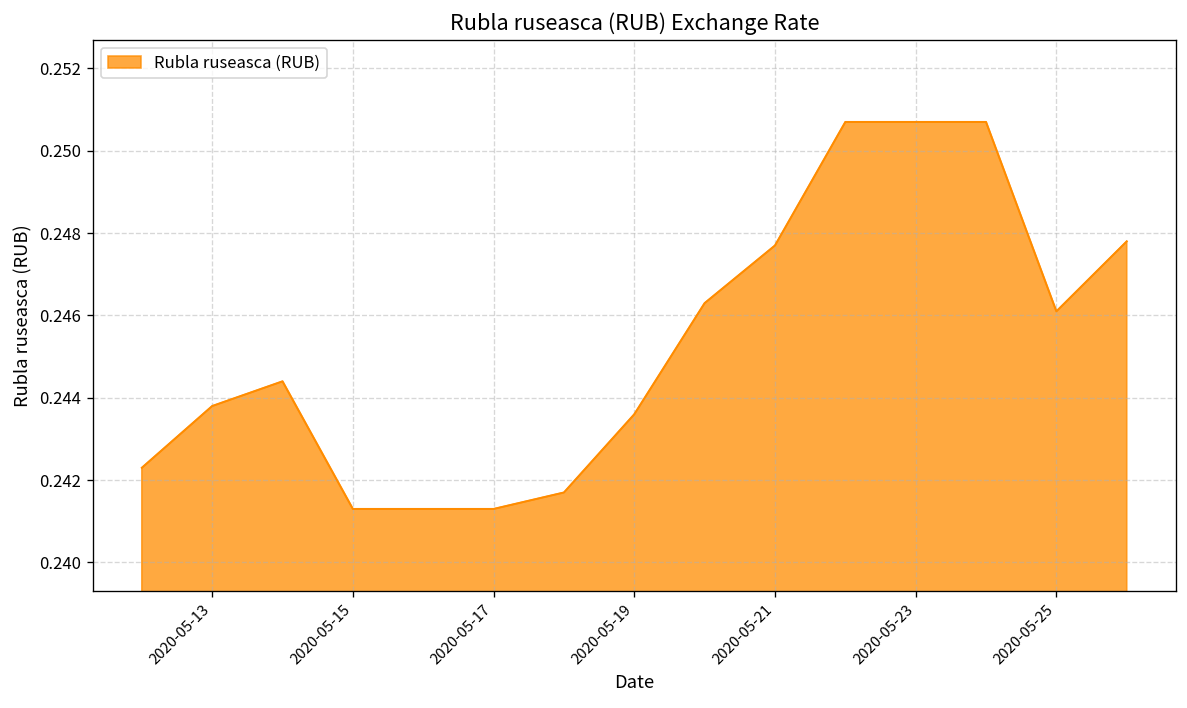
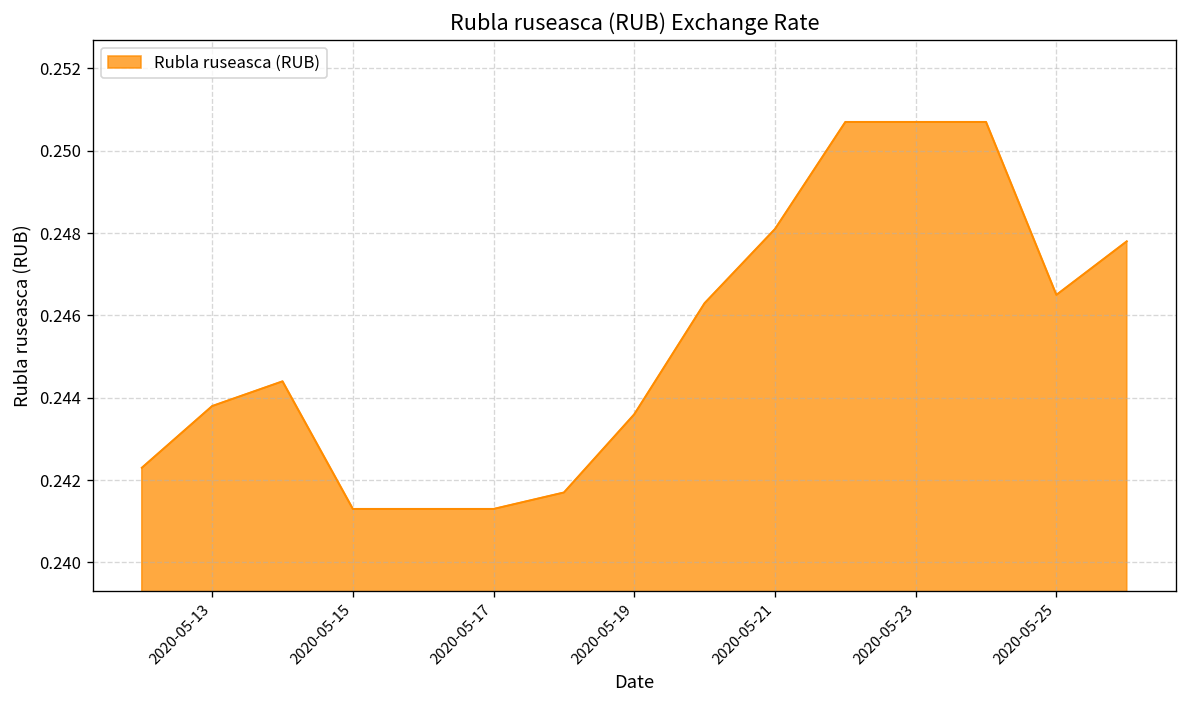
  {
    "2020-05-13": 0.2438,
    "2020-05-15": 0.2413,
    "2020-05-17": 0.2413,
    "2020-05-19": 0.2436,
-   "2020-05-21": 0.2477,
+   "2020-05-21": 0.2481,
    "2020-05-23": 0.2507,
-   "2020-05-25": 0.2461
+   "2020-05-25": 0.2465
  }
